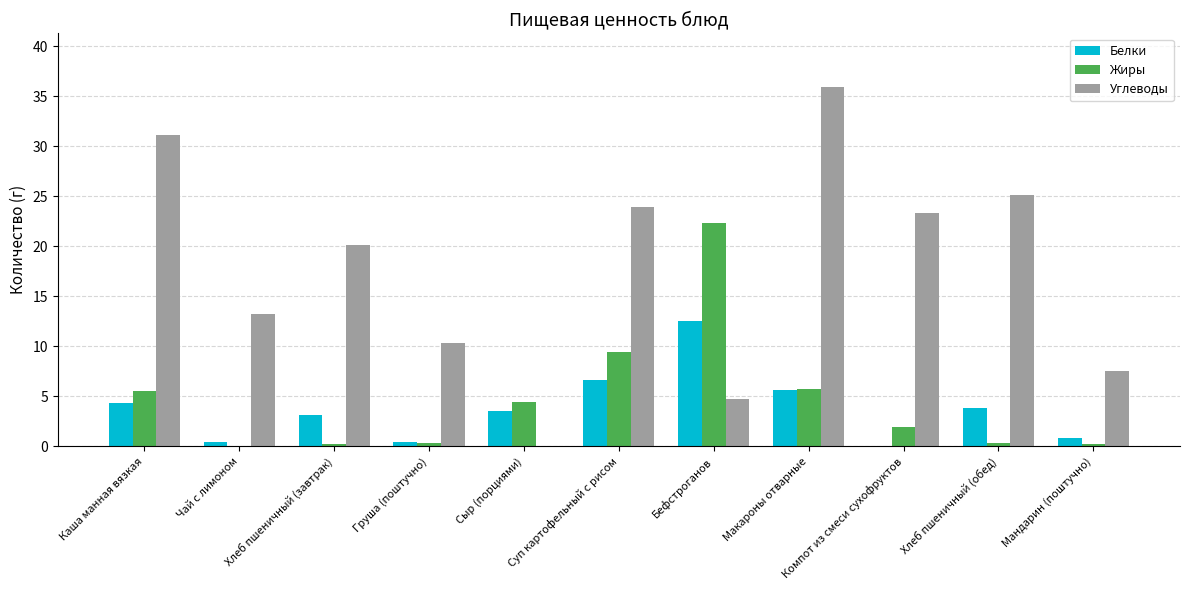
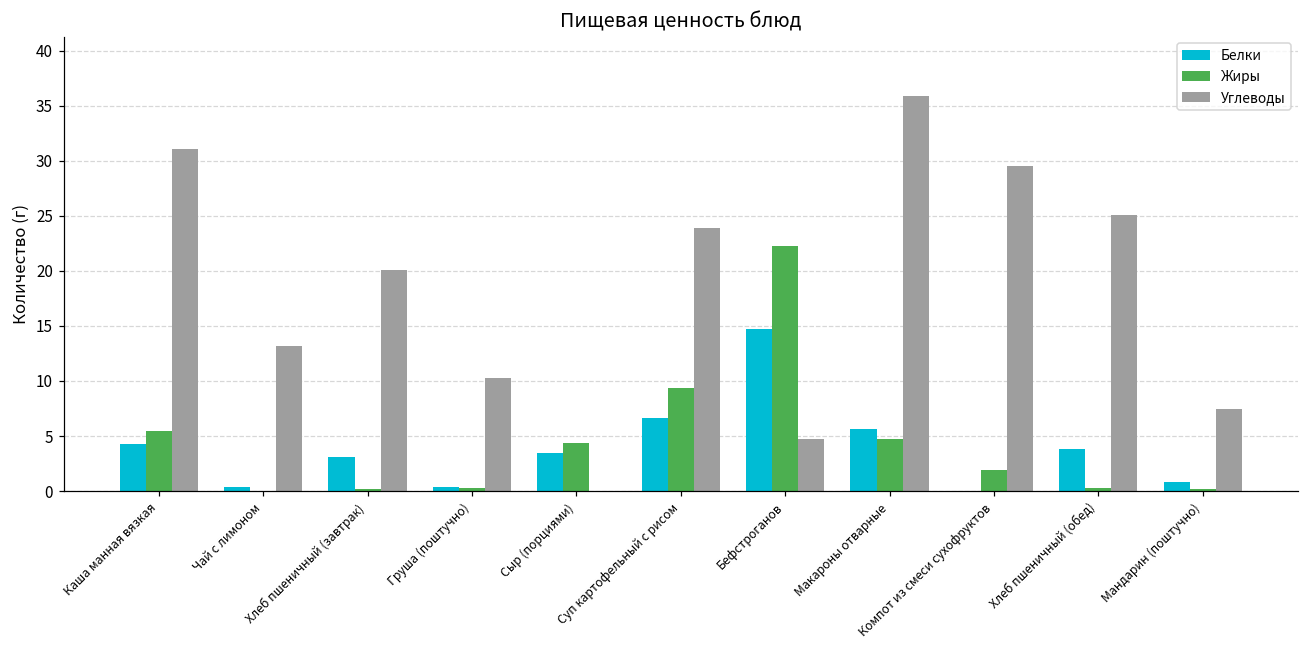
  {
    "Белки": {
      "Каша манная вязкая": 4.3,
      "Чай с лимоном": 0.4,
      "Хлеб пшеничный (завтрак)": 3.1,
      "Груша (поштучно)": 0.4,
      "Сыр (порциями)": 3.5,
      "Суп картофельный с рисом": 6.6,
-     "Бефстроганов": 12.5,
+     "Бефстроганов": 14.7,
      "Макароны отварные": 5.6,
      "Компот из смеси сухофруктов": 0.0,
      "Хлеб пшеничный (обед)": 3.8,
      "Мандарин (поштучно)": 0.8
    },
    "Жиры": {
      "Каша манная вязкая": 5.5,
      "Чай с лимоном": 0.0,
      "Груша (поштучно)": 0.3,
      "Сыр (порциями)": 4.4,
      "Суп картофельный с рисом": 9.4,
      "Бефстроганов": 22.3,
-     "Макароны отварные": 5.7,
+     "Макароны отварные": 4.7,
      "Компот из смеси сухофруктов": 1.9,
      "Хлеб пшеничный (обед)": 0.3
    },
    "Углеводы": {
      "Каша манная вязкая": 31.1,
      "Чай с лимоном": 13.2,
      "Хлеб пшеничный (завтрак)": 20.1,
      "Груша (поштучно)": 10.3,
      "Сыр (порциями)": 0.0,
      "Суп картофельный с рисом": 23.9,
      "Бефстроганов": 4.7,
      "Макароны отварные": 35.9,
-     "Компот из смеси сухофруктов": 23.3,
+     "Компот из смеси сухофруктов": 29.5,
      "Хлеб пшеничный (обед)": 25.1,
      "Мандарин (поштучно)": 7.5
    }
  }
